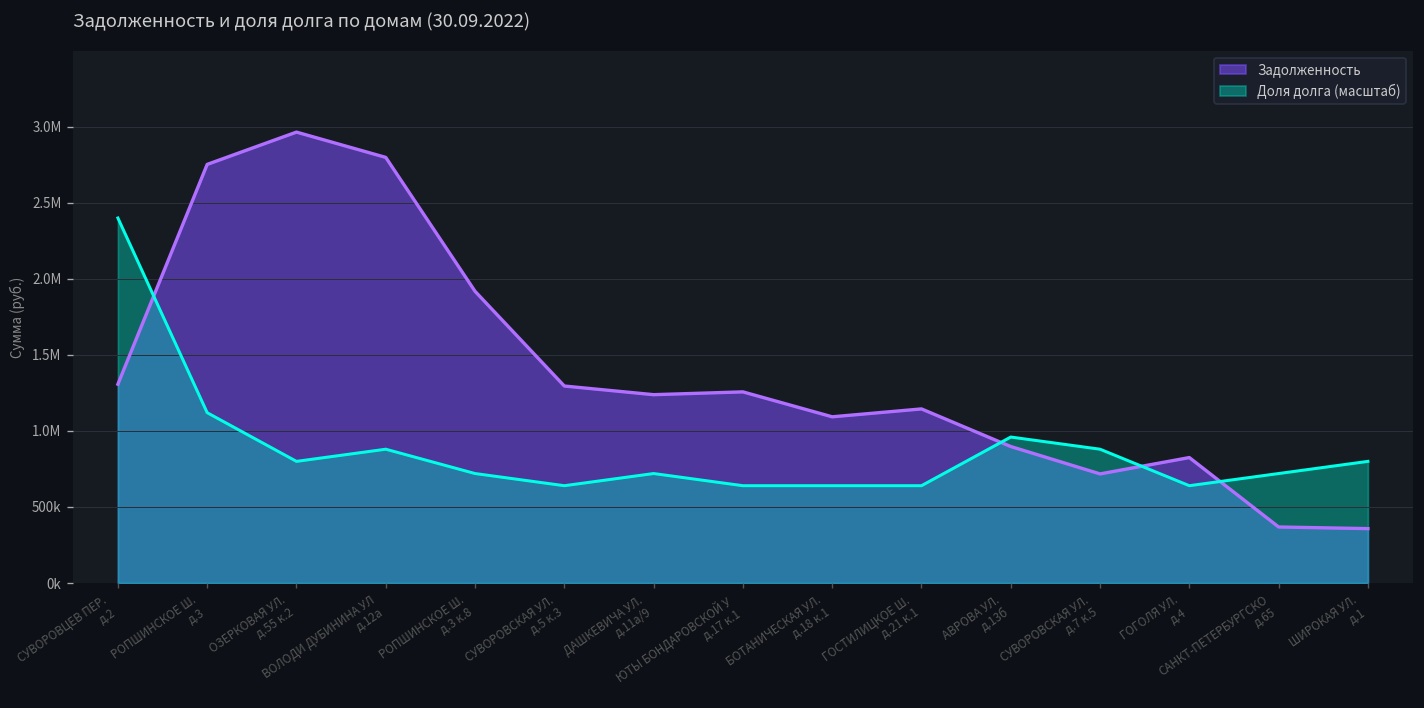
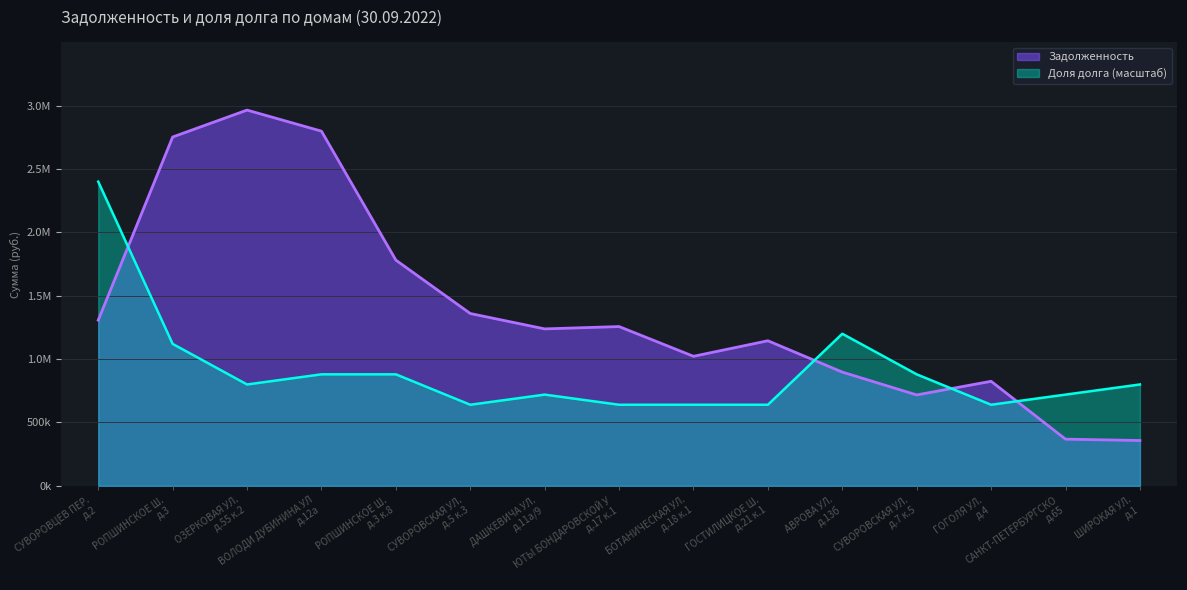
  {
    "Задолженность": {
      "СУВОРОВЦЕВ ПЕР. д.2": 1310000,
      "РОПШИНСКОЕ Ш. д.3": 2750000,
      "ОЗЕРКОВАЯ УЛ. д.55 к.2": 2960000,
      "ВОЛОДИ ДУБИНИНА УЛ д.12а": 2800000,
-     "РОПШИНСКОЕ Ш. д.3 к.8": 1920000,
-     "СУВОРОВСКАЯ УЛ. д.5 к.3": 1300000,
+     "РОПШИНСКОЕ Ш. д.3 к.8": 1780000,
+     "СУВОРОВСКАЯ УЛ. д.5 к.3": 1360000,
      "ДАШКЕВИЧА УЛ. д.11а/9": 1240000,
      "ЮТЫ БОНДАРОВСКОЙ У д.17 к.1": 1260000,
-     "БОТАНИЧЕСКАЯ УЛ. д.18 к.1": 1090000,
+     "БОТАНИЧЕСКАЯ УЛ. д.18 к.1": 1020000,
      "ГОСТИЛИЦКОЕ Ш. д.21 к.1": 1140000,
      "АВРОВА УЛ. д.13б": 900000,
      "СУВОРОВСКАЯ УЛ. д.7 к.5": 720000,
      "ГОГОЛЯ УЛ. д.4": 820000,
      "САНКТ-ПЕТЕРБУРГСКО д.65": 370000,
      "ШИРОКАЯ УЛ. д.1": 360000
    },
    "Доля долга (масштаб)": {
      "СУВОРОВЦЕВ ПЕР. д.2": 2400000,
      "РОПШИНСКОЕ Ш. д.3": 1120000,
      "ОЗЕРКОВАЯ УЛ. д.55 к.2": 800000,
      "ВОЛОДИ ДУБИНИНА УЛ д.12а": 880000,
-     "РОПШИНСКОЕ Ш. д.3 к.8": 720000,
+     "РОПШИНСКОЕ Ш. д.3 к.8": 880000,
      "СУВОРОВСКАЯ УЛ. д.5 к.3": 640000,
      "ДАШКЕВИЧА УЛ. д.11а/9": 720000,
      "ЮТЫ БОНДАРОВСКОЙ У д.17 к.1": 640000,
      "БОТАНИЧЕСКАЯ УЛ. д.18 к.1": 640000,
      "ГОСТИЛИЦКОЕ Ш. д.21 к.1": 640000,
-     "АВРОВА УЛ. д.13б": 960000,
+     "АВРОВА УЛ. д.13б": 1200000,
      "СУВОРОВСКАЯ УЛ. д.7 к.5": 880000,
      "ГОГОЛЯ УЛ. д.4": 640000,
      "САНКТ-ПЕТЕРБУРГСКО д.65": 720000,
      "ШИРОКАЯ УЛ. д.1": 800000
    }
  }
